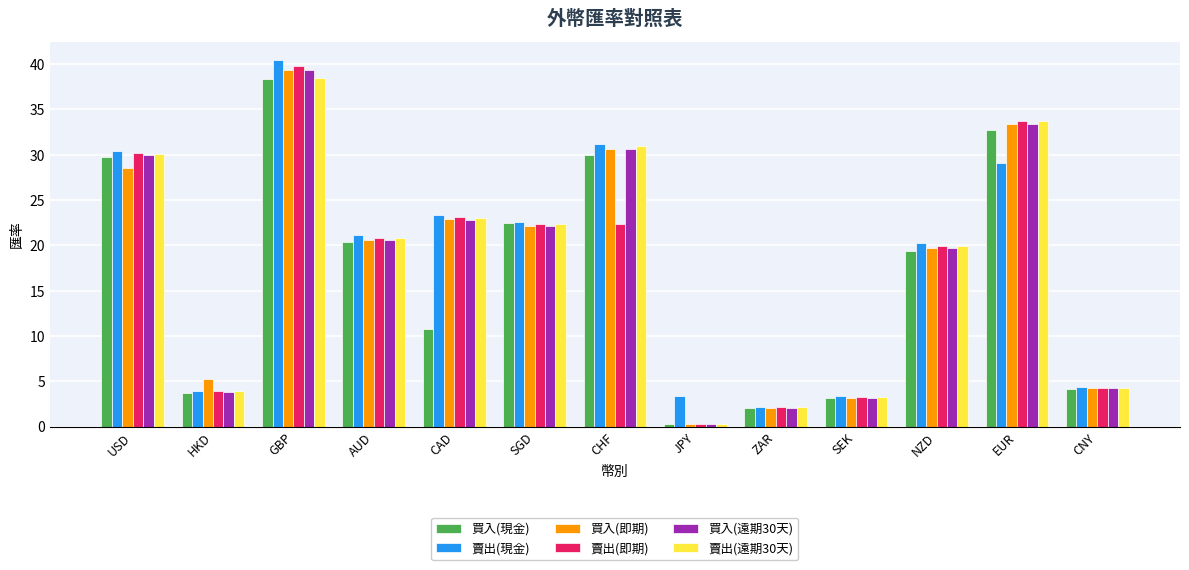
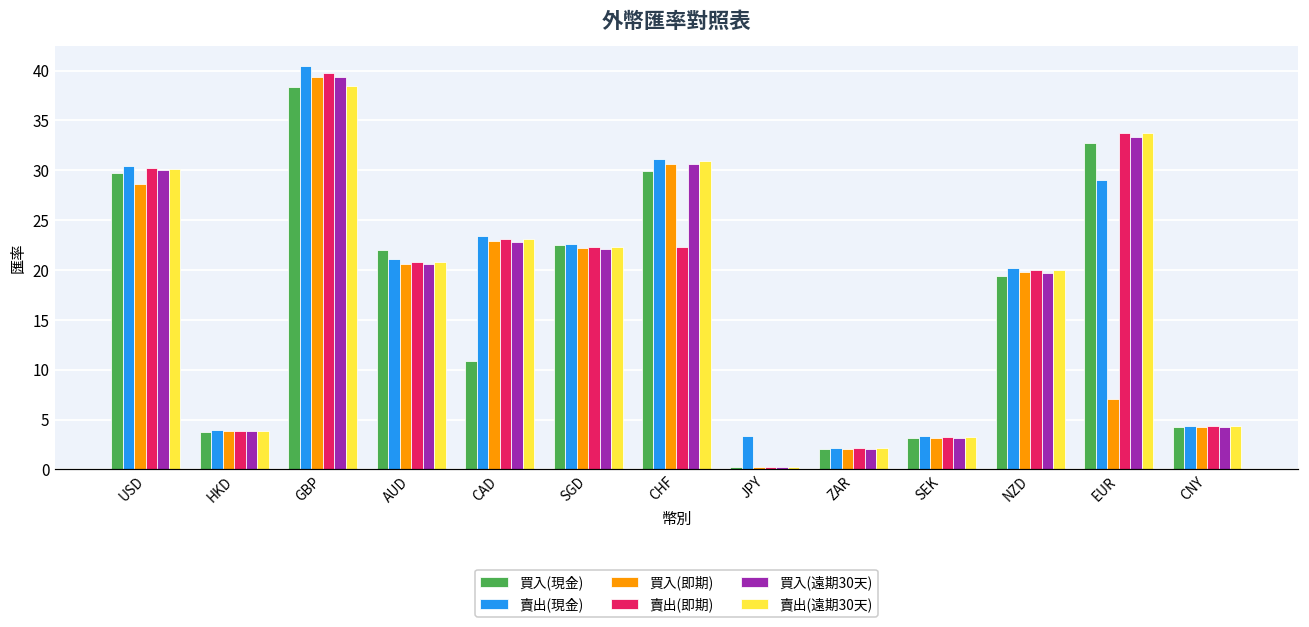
  {
    "買入(現金)": {
      "USD": 30,
      "HKD": 4,
      "GBP": 38,
-     "AUD": 20,
+     "AUD": 22,
      "CAD": 11,
      "SGD": 22,
      "CHF": 30,
      "ZAR": 2,
      "SEK": 3,
      "NZD": 19,
      "EUR": 33,
      "CNY": 4
    },
    "賣出(現金)": {
      "USD": 30,
      "HKD": 4,
      "GBP": 40,
      "AUD": 21,
      "CAD": 23,
      "SGD": 23,
      "CHF": 31,
      "JPY": 3,
      "ZAR": 2,
      "SEK": 3,
      "NZD": 20,
      "EUR": 29,
      "CNY": 4
    },
    "買入(即期)": {
      "USD": 29,
-     "HKD": 5,
+     "HKD": 4,
      "GBP": 39,
      "AUD": 21,
      "CAD": 23,
      "SGD": 22,
      "CHF": 31,
      "ZAR": 2,
      "SEK": 3,
      "NZD": 20,
-     "EUR": 33,
+     "EUR": 7,
      "CNY": 4
    },
    "賣出(即期)": {
      "USD": 30,
      "HKD": 4,
      "GBP": 40,
      "AUD": 21,
      "CAD": 23,
      "SGD": 22,
      "CHF": 22,
      "JPY": 0,
      "ZAR": 2,
      "SEK": 3,
      "NZD": 20,
      "EUR": 34,
      "CNY": 4
    },
    "買入(遠期30天)": {
      "USD": 30,
      "HKD": 4,
      "GBP": 39,
      "AUD": 21,
      "CAD": 23,
      "SGD": 22,
      "CHF": 31,
      "ZAR": 2,
      "SEK": 3,
      "NZD": 20,
      "EUR": 33,
      "CNY": 4
    },
    "賣出(遠期30天)": {
      "USD": 30,
      "HKD": 4,
      "GBP": 38,
      "AUD": 21,
      "CAD": 23,
      "SGD": 22,
      "CHF": 31,
      "JPY": 0,
      "ZAR": 2,
      "SEK": 3,
      "NZD": 20,
      "EUR": 34,
      "CNY": 4
    }
  }
